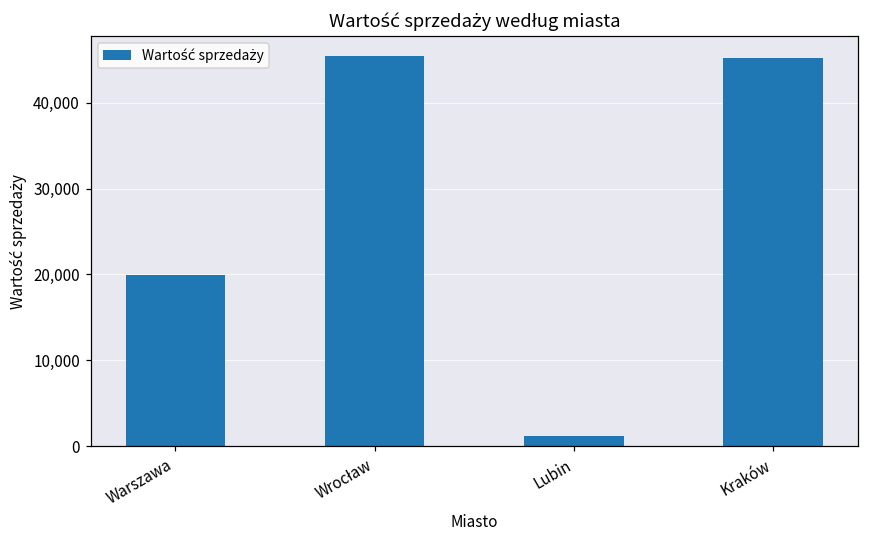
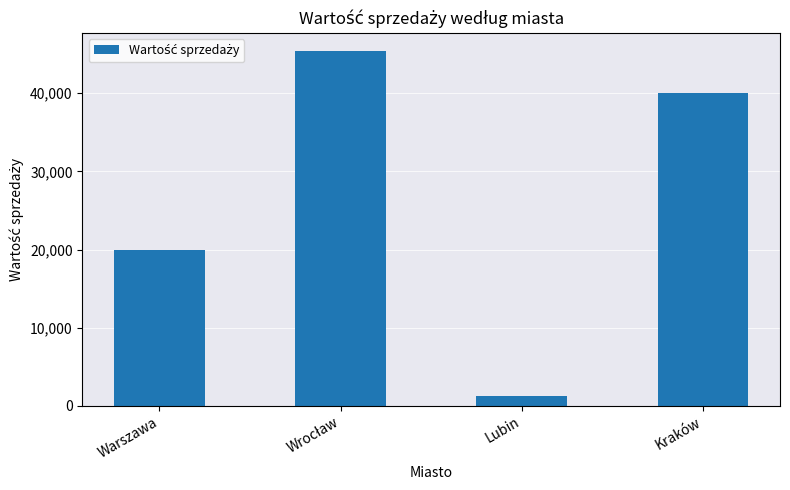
  {
    "Warszawa": "20,000",
    "Wrocław": "45,000",
    "Lubin": "1,000",
-   "Kraków": "45,000"
+   "Kraków": "40,000"
  }
